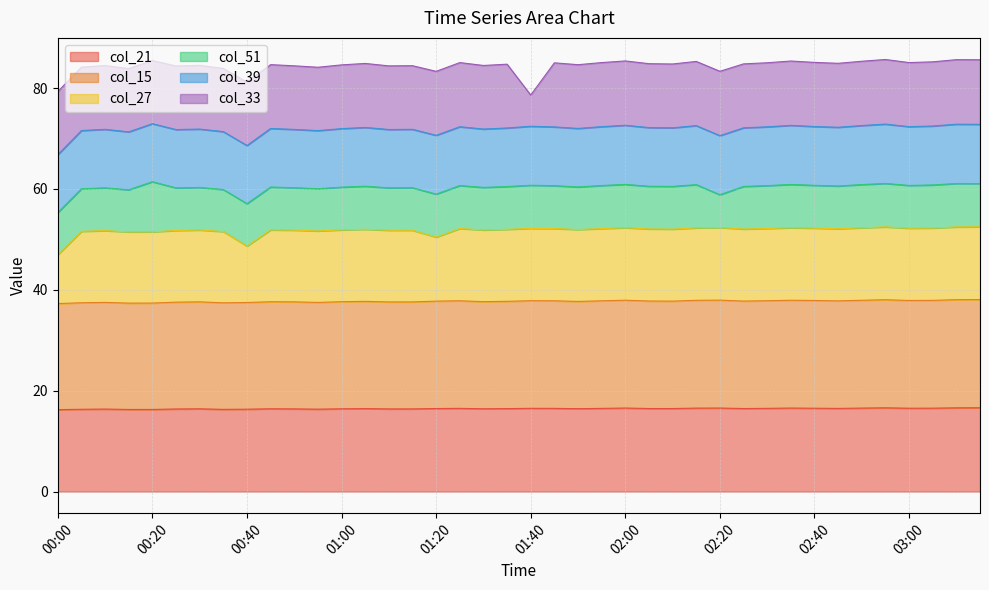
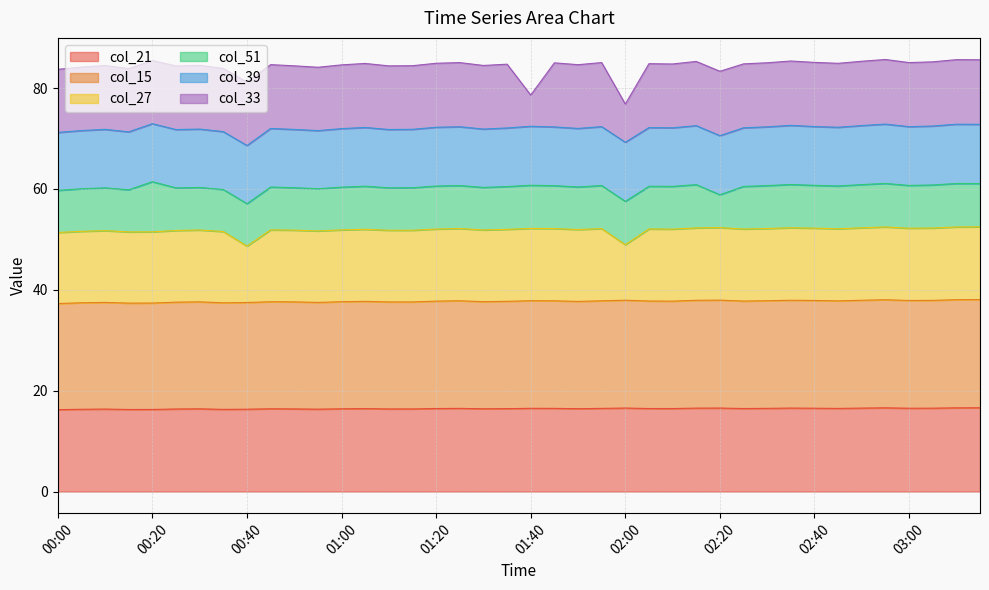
  {
    "col_27": {
-     "00:00": 10,
+     "00:00": 14,
      "00:20": 14,
      "00:40": 11,
      "01:00": 14,
-     "01:20": 13,
+     "01:20": 14,
      "01:40": 14,
-     "02:00": 14,
+     "02:00": 11,
      "02:20": 14,
      "02:40": 14,
      "03:00": 14
    },
    "col_51": {
      "00:00": 8,
      "00:20": 10,
      "00:40": 8,
      "01:00": 8,
      "01:20": 9,
      "01:40": 9,
      "02:00": 9,
      "02:20": 7,
      "02:40": 8,
      "03:00": 8
    },
    "col_39": {
      "00:00": 11,
      "00:20": 11,
      "00:40": 12,
      "01:00": 12,
      "01:20": 12,
      "01:40": 12,
      "02:00": 12,
      "02:20": 12,
      "02:40": 12,
      "03:00": 12
    },
    "col_33": {
      "00:00": 13,
      "01:00": 13,
      "01:20": 13,
      "01:40": 6,
-     "02:00": 13,
+     "02:00": 8,
      "02:20": 13,
      "02:40": 13,
      "03:00": 13
    }
  }
